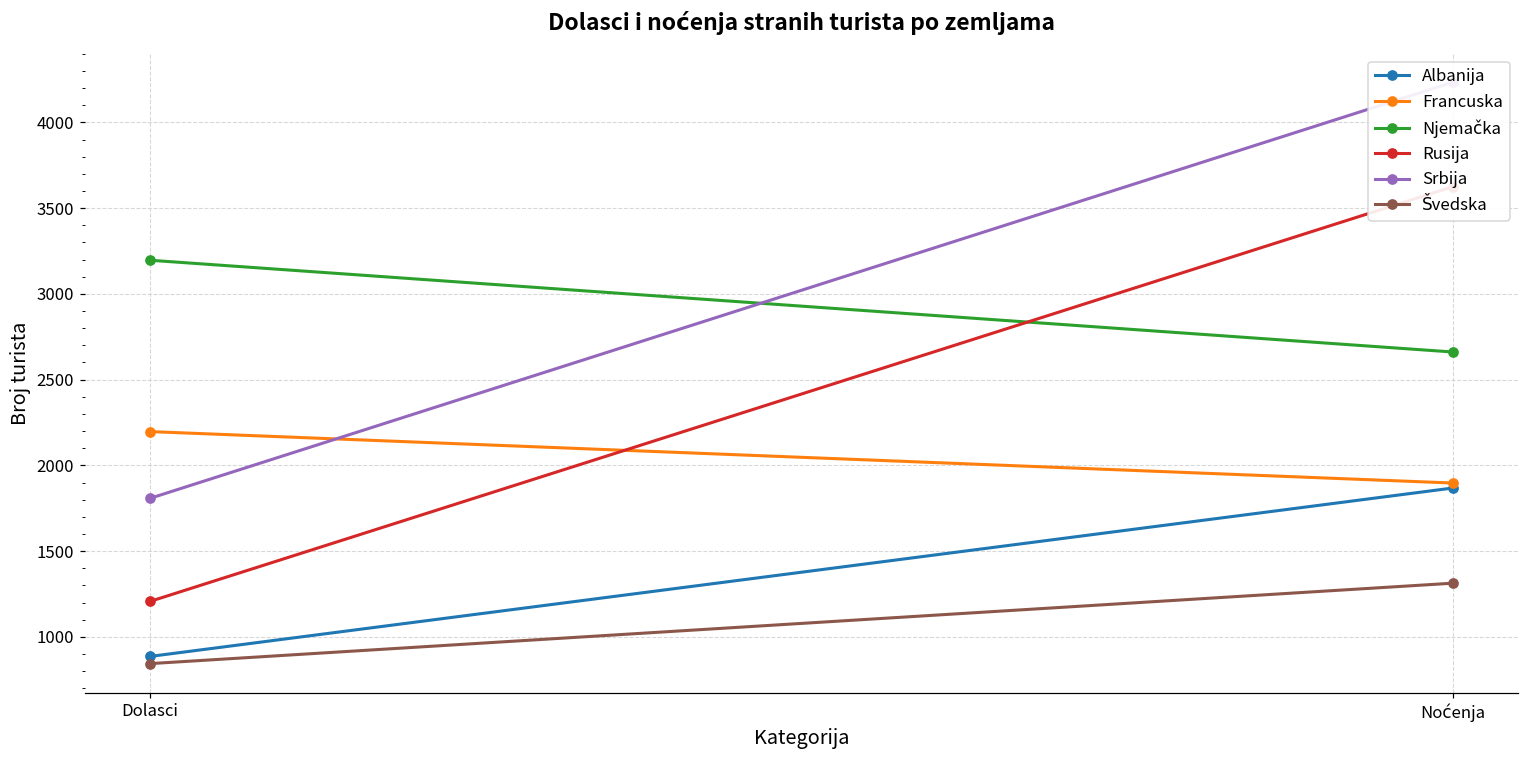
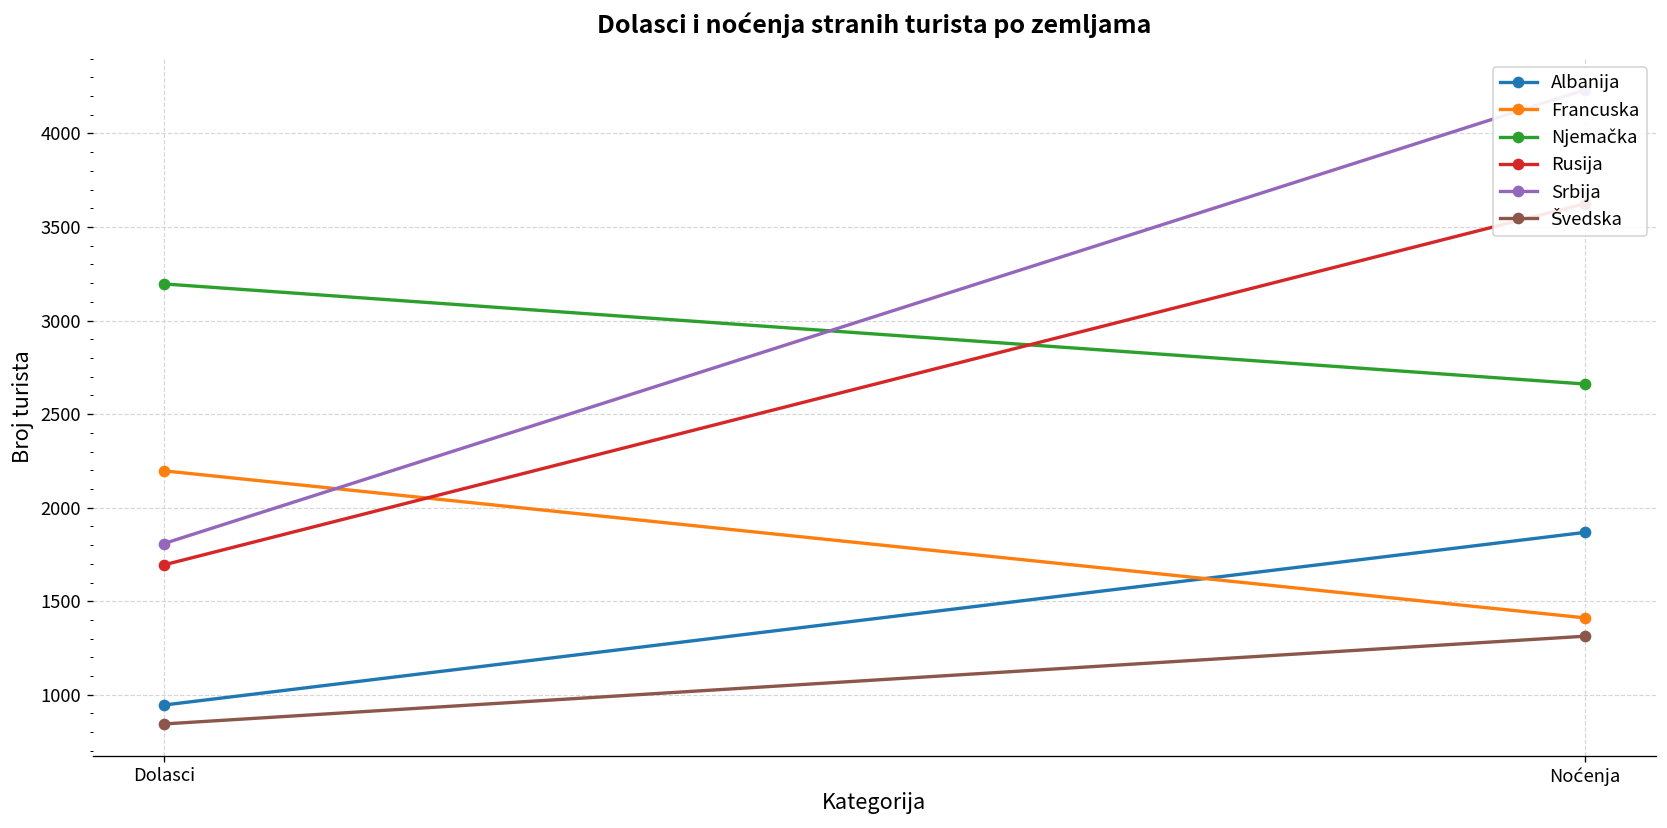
  {
    "Albanija": {
-     "Dolasci": 890,
+     "Dolasci": 950,
      "Noćenja": 1870
    },
    "Francuska": {
      "Dolasci": 2200,
-     "Noćenja": 1900
+     "Noćenja": 1410
    },
    "Njemačka": {
      "Dolasci": 3200,
      "Noćenja": 2660
    },
    "Rusija": {
-     "Dolasci": 1210
+     "Dolasci": 1690
    },
    "Srbija": {
      "Dolasci": 1810
    },
    "Švedska": {
      "Dolasci": 840,
      "Noćenja": 1310
    }
  }
